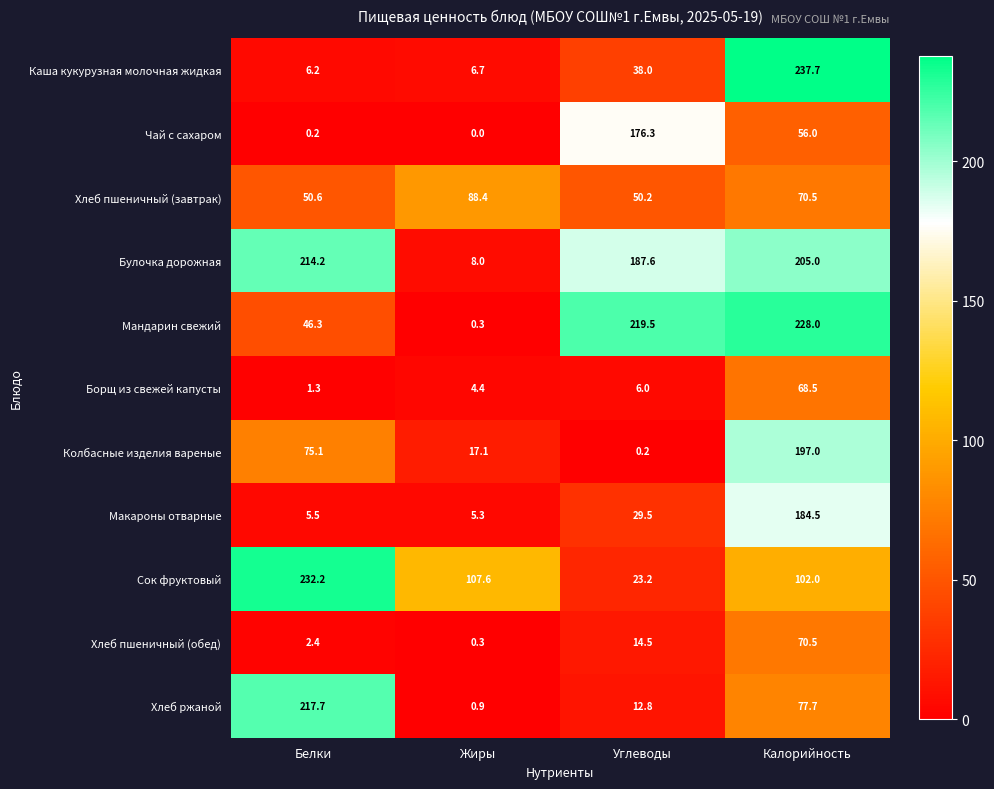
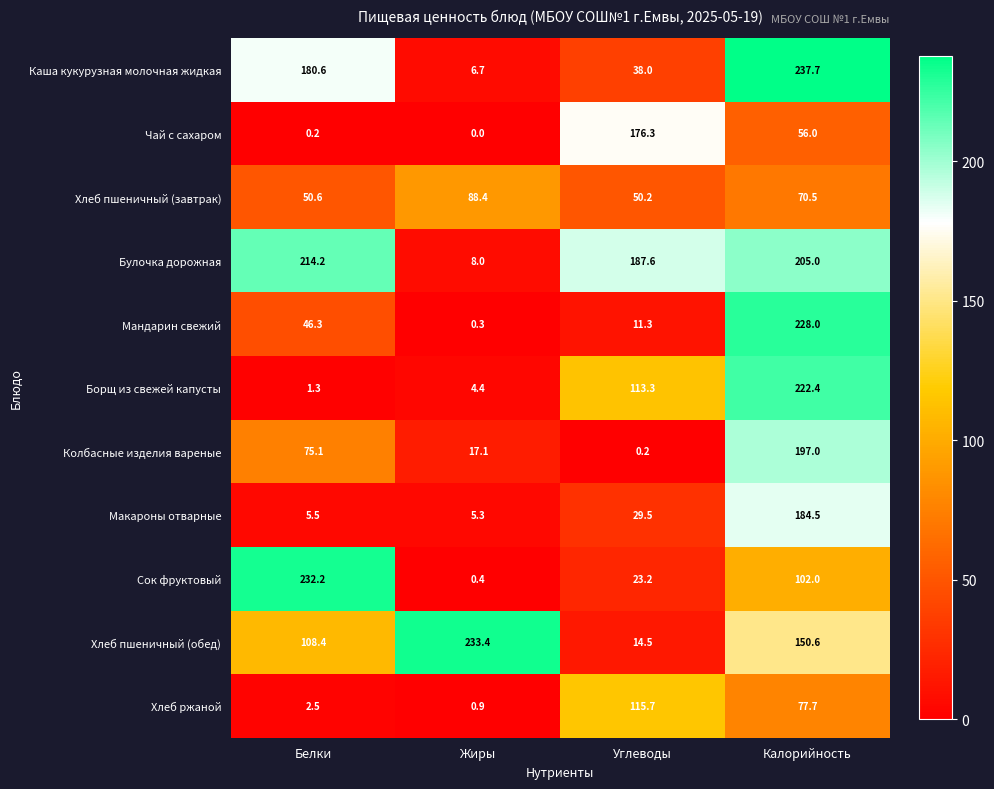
  {
    "Каша кукурузная молочная жидкая": {
-     "Белки": 6.2,
+     "Белки": 180.6,
      "Жиры": 6.7,
      "Углеводы": 38.0,
      "Калорийность": 237.7
    },
    "Чай с сахаром": {
      "Белки": 0.2,
      "Жиры": 0.0,
      "Углеводы": 176.3,
      "Калорийность": 56.0
    },
    "Хлеб пшеничный (завтрак)": {
      "Белки": 50.6,
      "Жиры": 88.4,
      "Углеводы": 50.2,
      "Калорийность": 70.5
    },
    "Булочка дорожная": {
      "Белки": 214.2,
      "Жиры": 8.0,
      "Углеводы": 187.6,
      "Калорийность": 205.0
    },
    "Мандарин свежий": {
      "Белки": 46.3,
      "Жиры": 0.3,
-     "Углеводы": 219.5,
+     "Углеводы": 11.3,
      "Калорийность": 228.0
    },
    "Борщ из свежей капусты": {
      "Белки": 1.3,
      "Жиры": 4.4,
-     "Углеводы": 6.0,
-     "Калорийность": 68.5
+     "Углеводы": 113.3,
+     "Калорийность": 222.4
    },
    "Колбасные изделия вареные": {
      "Белки": 75.1,
      "Жиры": 17.1,
      "Углеводы": 0.2,
      "Калорийность": 197.0
    },
    "Макароны отварные": {
      "Белки": 5.5,
      "Жиры": 5.3,
      "Углеводы": 29.5,
      "Калорийность": 184.5
    },
    "Сок фруктовый": {
      "Белки": 232.2,
-     "Жиры": 107.6,
+     "Жиры": 0.4,
      "Углеводы": 23.2,
      "Калорийность": 102.0
    },
    "Хлеб пшеничный (обед)": {
-     "Белки": 2.4,
-     "Жиры": 0.3,
+     "Белки": 108.4,
+     "Жиры": 233.4,
      "Углеводы": 14.5,
-     "Калорийность": 70.5
+     "Калорийность": 150.6
    },
    "Хлеб ржаной": {
-     "Белки": 217.7,
+     "Белки": 2.5,
      "Жиры": 0.9,
-     "Углеводы": 12.8,
+     "Углеводы": 115.7,
      "Калорийность": 77.7
    }
  }
